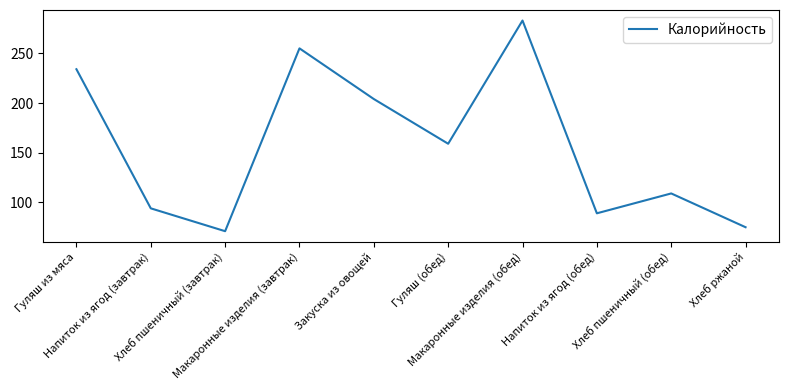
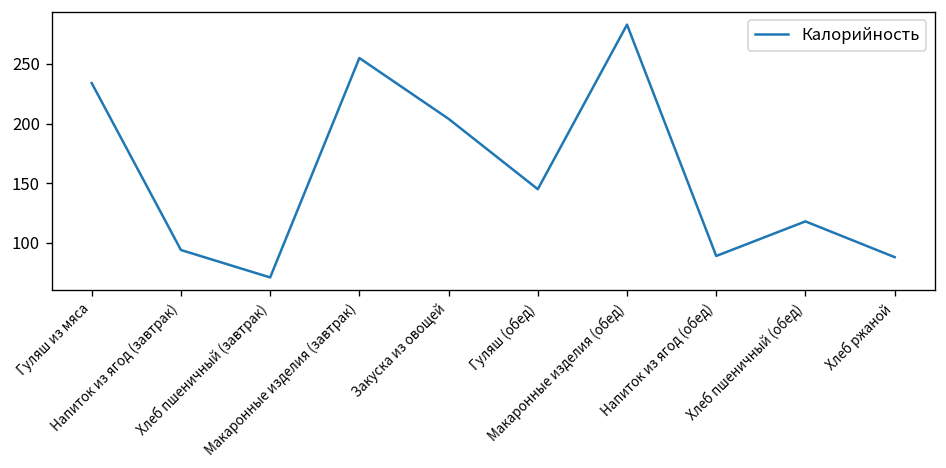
  {
    "Гуляш из мяса": 230,
    "Напиток из ягод (завтрак)": 90,
    "Хлеб пшеничный (завтрак)": 70,
    "Макаронные изделия (завтрак)": 260,
    "Закуска из овощей": 200,
-   "Гуляш (обед)": 160,
+   "Гуляш (обед)": 150,
    "Макаронные изделия (обед)": 280,
    "Напиток из ягод (обед)": 90,
-   "Хлеб пшеничный (обед)": 110,
-   "Хлеб ржаной": 80
+   "Хлеб пшеничный (обед)": 120,
+   "Хлеб ржаной": 90
  }
